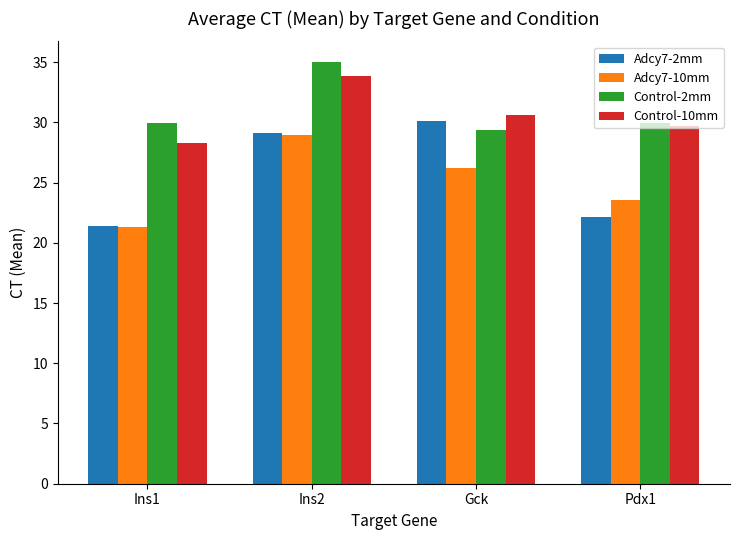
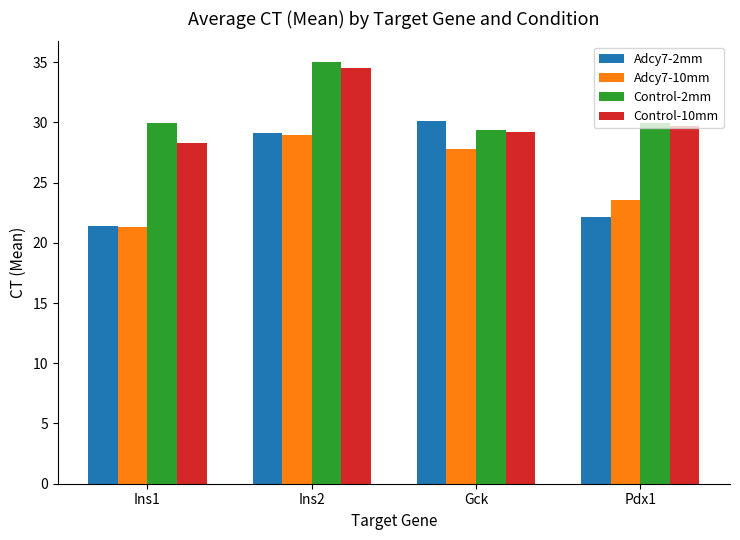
  {
    "Adcy7-2mm": {
      "Ins1": 21.4,
      "Ins2": 29.1,
      "Gck": 30.1,
      "Pdx1": 22.1
    },
    "Adcy7-10mm": {
      "Ins1": 21.3,
      "Ins2": 29.0,
-     "Gck": 26.2,
+     "Gck": 27.8,
      "Pdx1": 23.6
    },
    "Control-2mm": {
      "Ins1": 29.9,
      "Ins2": 35.0,
      "Gck": 29.3
    },
    "Control-10mm": {
      "Ins1": 28.3,
-     "Ins2": 33.9,
-     "Gck": 30.6
+     "Ins2": 34.5,
+     "Gck": 29.2
    }
  }
